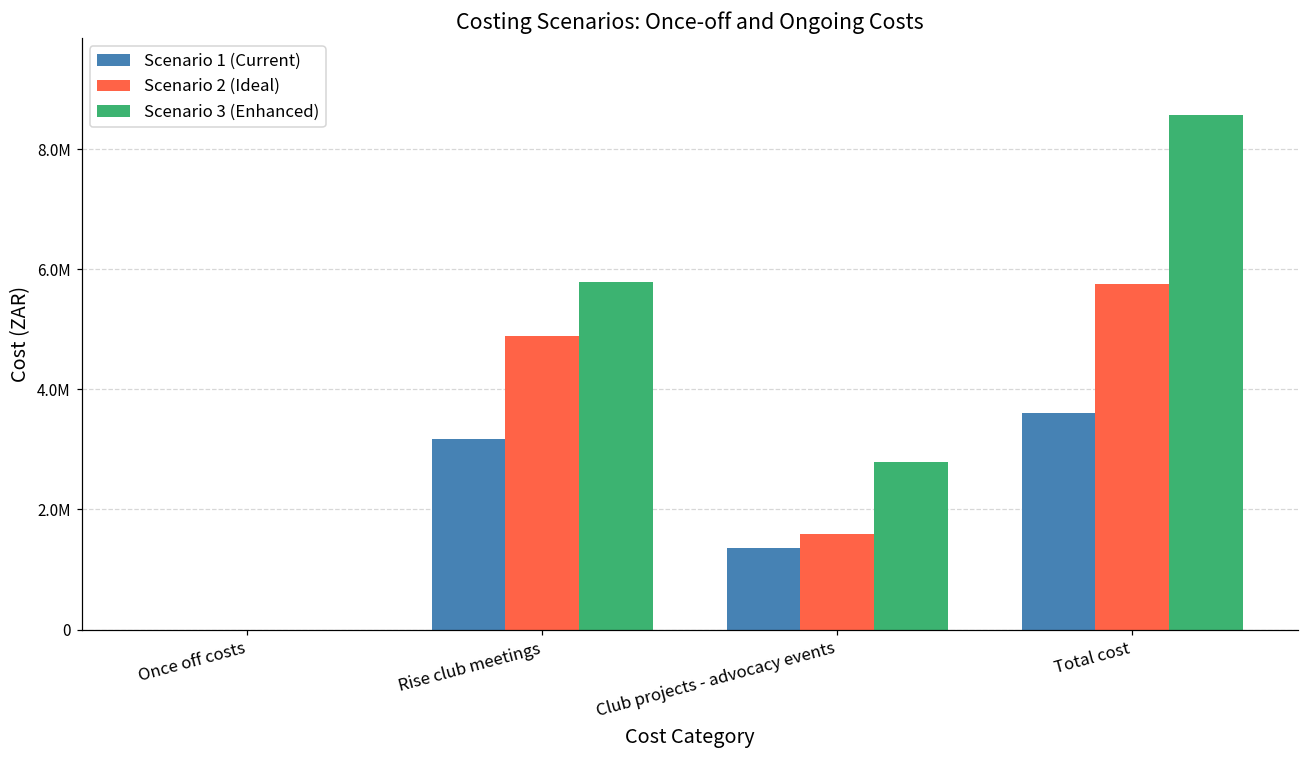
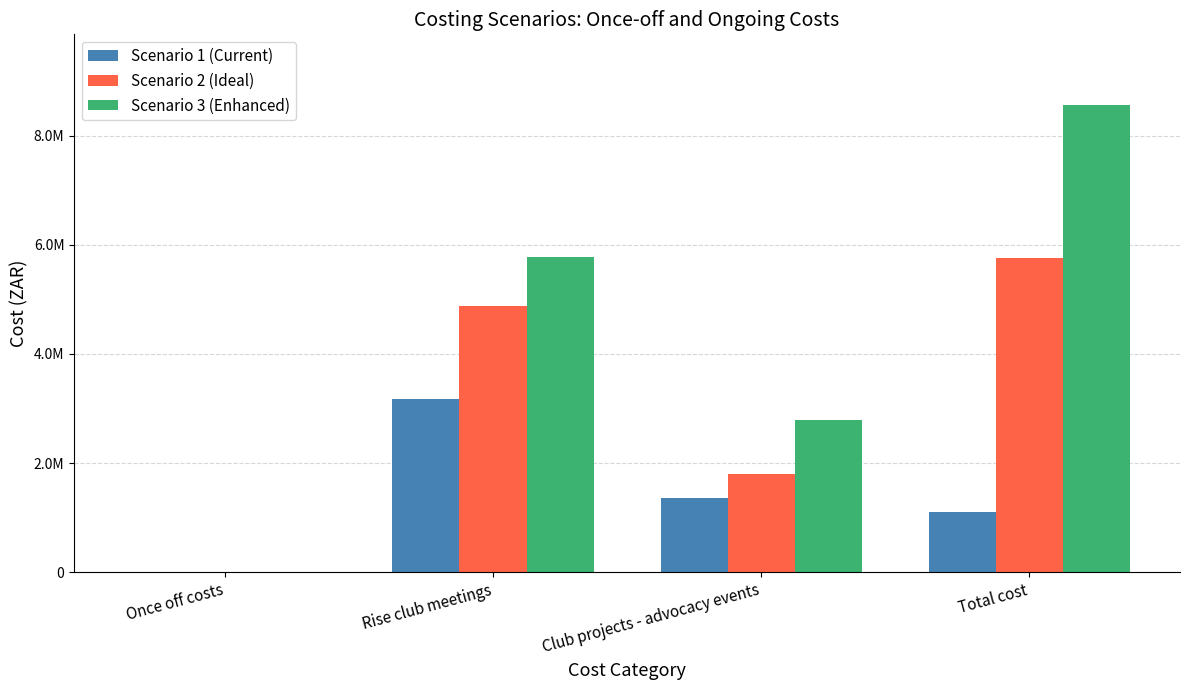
  {
    "Scenario 1 (Current)": {
      "Once off costs": 0,
      "Rise club meetings": 3200000,
      "Club projects - advocacy events": 1400000,
-     "Total cost": 3600000
+     "Total cost": 1100000
    },
    "Scenario 2 (Ideal)": {
      "Once off costs": 0,
      "Rise club meetings": 4900000,
-     "Club projects - advocacy events": 1600000,
+     "Club projects - advocacy events": 1800000,
      "Total cost": 5800000
    },
    "Scenario 3 (Enhanced)": {
      "Once off costs": 0,
      "Rise club meetings": 5800000,
      "Club projects - advocacy events": 2800000,
      "Total cost": 8600000
    }
  }
